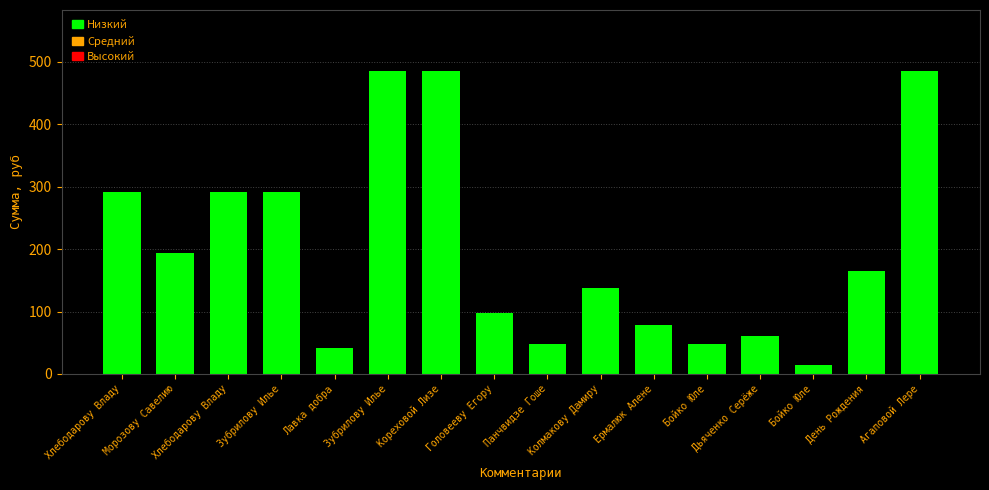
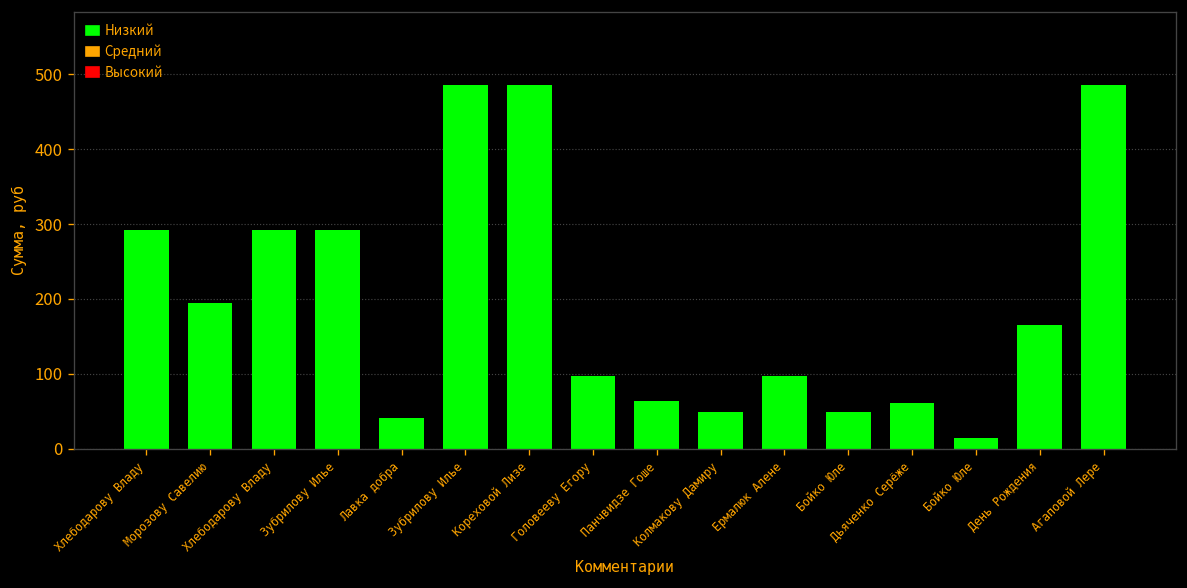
  {
    "Морозову Савелию": 190,
    "Лавка добра": 40,
    "Кореховой Лизе": 490,
    "Головееву Егору": 100,
-   "Панчвидзе Гоше": 50,
-   "Колмакову Дамиру": 140,
-   "Ермалюк Алене": 80,
+   "Панчвидзе Гоше": 60,
+   "Колмакову Дамиру": 50,
+   "Ермалюк Алене": 100,
    "Дьяченко Серёже": 60,
    "День Рождения": 170,
    "Агаповой Лере": 490
  }
